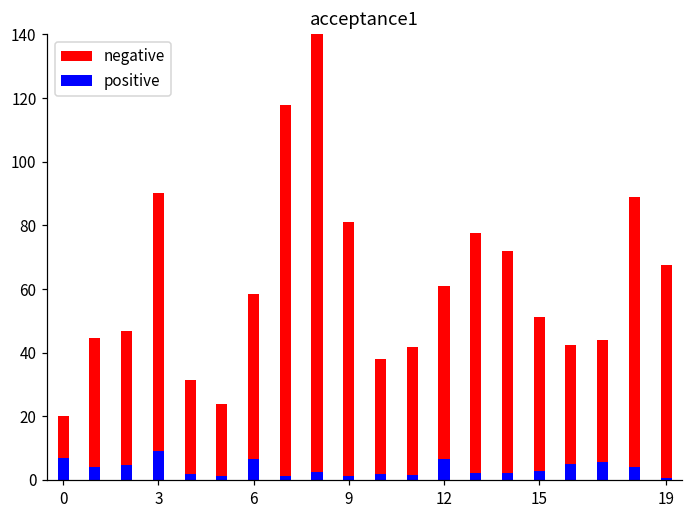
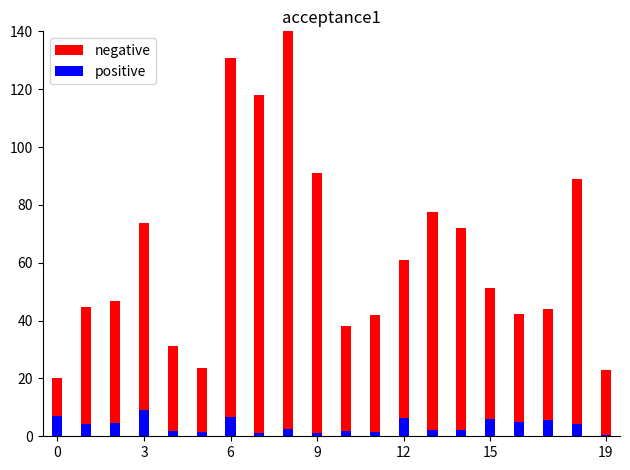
  {
    "negative": {
      "0": 20,
-     "3": 90,
-     "6": 58,
-     "9": 81,
+     "3": 74,
+     "6": 131,
+     "9": 91,
      "12": 61,
      "15": 51,
-     "19": 68
+     "19": 23
    },
    "positive": {
-     "15": 3
+     "15": 6
    }
  }
